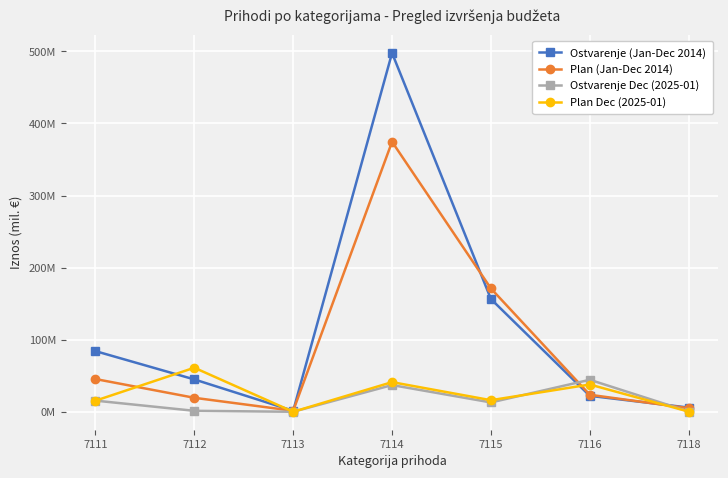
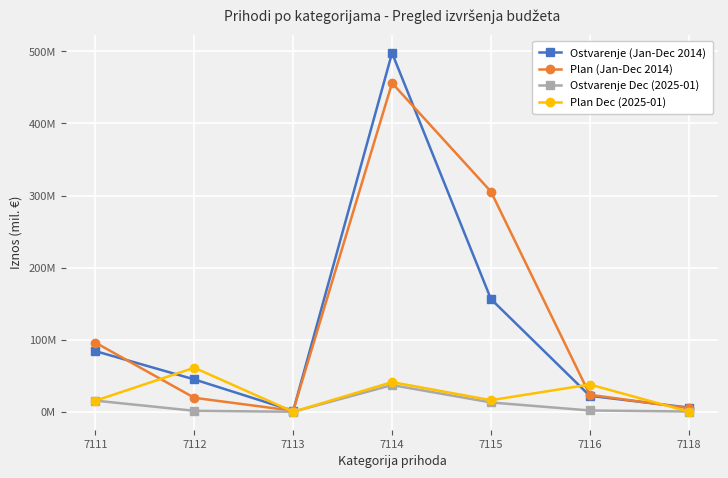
  {
    "Ostvarenje (Jan-Dec 2014)": {
      "7111": 80000000,
      "7112": 50000000,
      "7114": 500000000,
      "7115": 160000000
    },
    "Plan (Jan-Dec 2014)": {
-     "7111": 50000000,
+     "7111": 100000000,
      "7112": 20000000,
-     "7114": 370000000,
-     "7115": 170000000
+     "7114": 460000000,
+     "7115": 310000000
    },
    "Ostvarenje Dec (2025-01)": {
      "7112": 0,
      "7114": 40000000,
-     "7116": 40000000
+     "7116": 0
    },
    "Plan Dec (2025-01)": {
      "7112": 60000000,
      "7114": 40000000,
      "7116": 40000000
    }
  }
